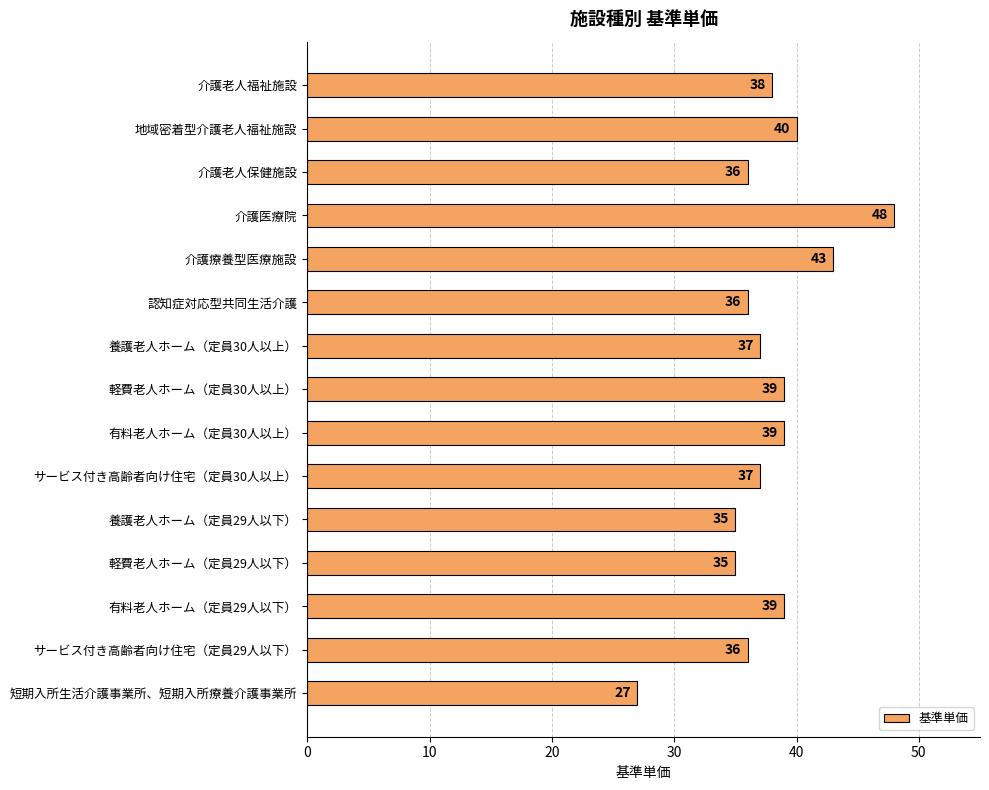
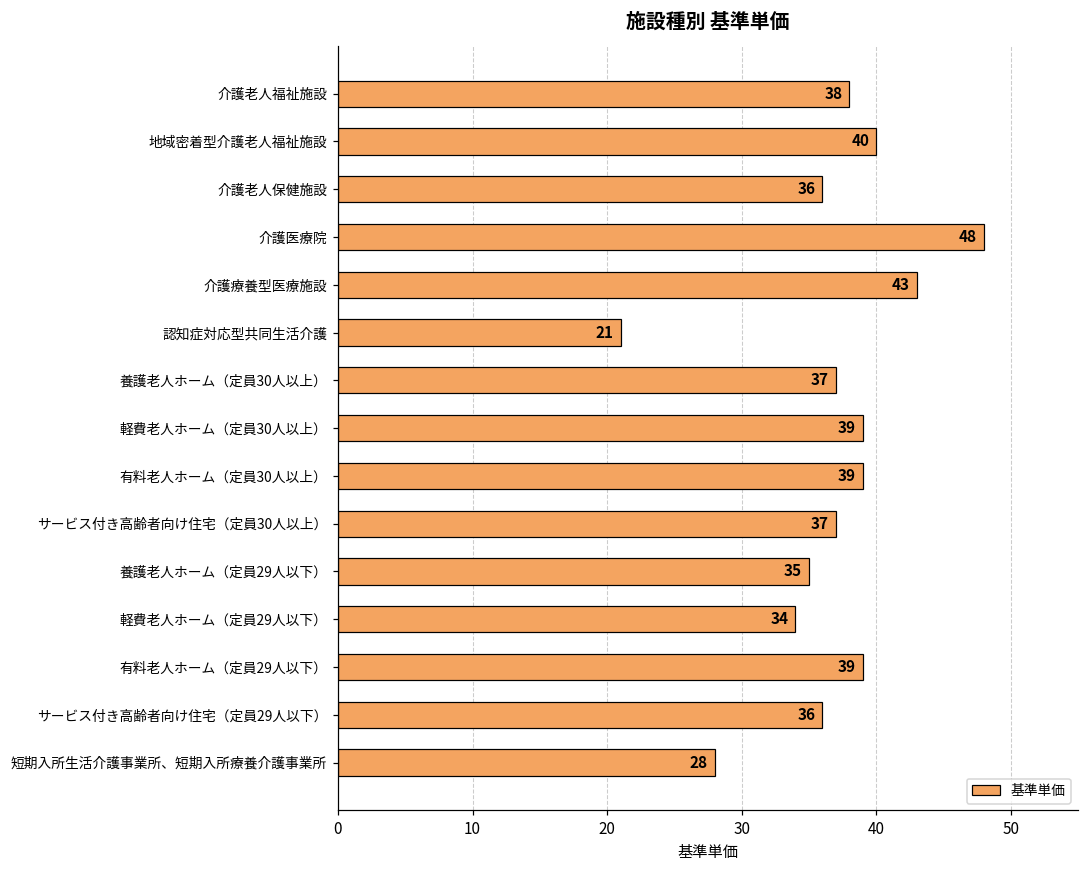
  {
    "介護老人福祉施設": 38,
    "地域密着型介護老人福祉施設": 40,
    "介護老人保健施設": 36,
    "介護医療院": 48,
    "介護療養型医療施設": 43,
-   "認知症対応型共同生活介護": 36,
+   "認知症対応型共同生活介護": 21,
    "養護老人ホーム（定員30人以上）": 37,
    "軽費老人ホーム（定員30人以上）": 39,
    "有料老人ホーム（定員30人以上）": 39,
    "サービス付き高齢者向け住宅（定員30人以上）": 37,
    "養護老人ホーム（定員29人以下）": 35,
-   "軽費老人ホーム（定員29人以下）": 35,
+   "軽費老人ホーム（定員29人以下）": 34,
    "有料老人ホーム（定員29人以下）": 39,
    "サービス付き高齢者向け住宅（定員29人以下）": 36,
-   "短期入所生活介護事業所、短期入所療養介護事業所": 27
+   "短期入所生活介護事業所、短期入所療養介護事業所": 28
  }
